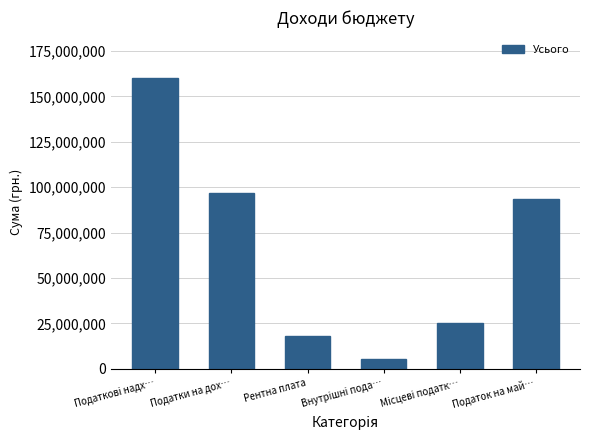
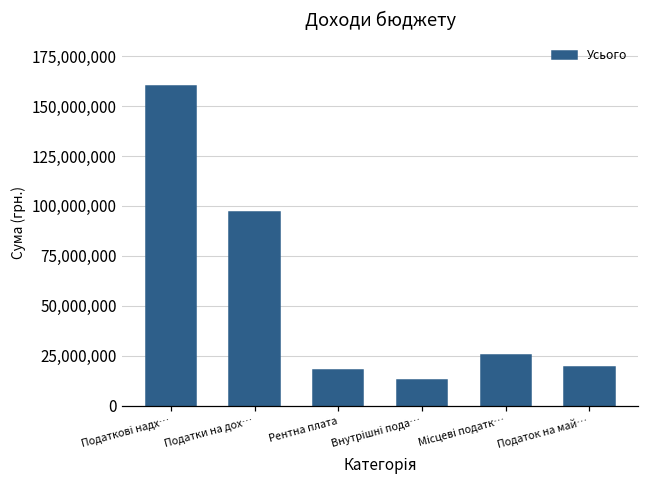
  {
    "Податкові надх…": "160,000,000",
    "Податки на дох…": "97,000,000",
    "Рентна плата": "18,000,000",
-   "Внутрішні пода…": "6,000,000",
+   "Внутрішні пода…": "13,000,000",
    "Місцеві податк…": "25,000,000",
-   "Податок на май…": "93,000,000"
+   "Податок на май…": "19,000,000"
  }
